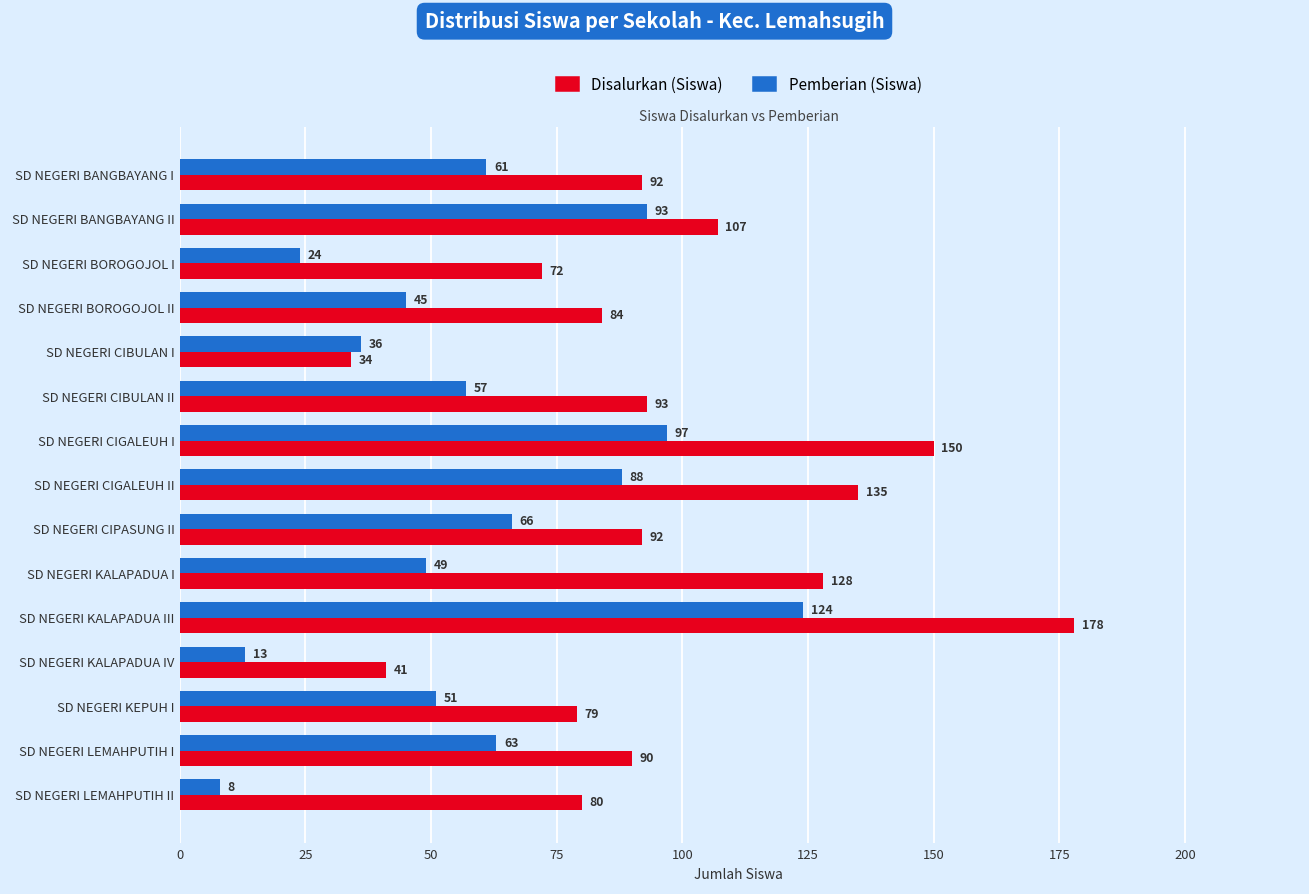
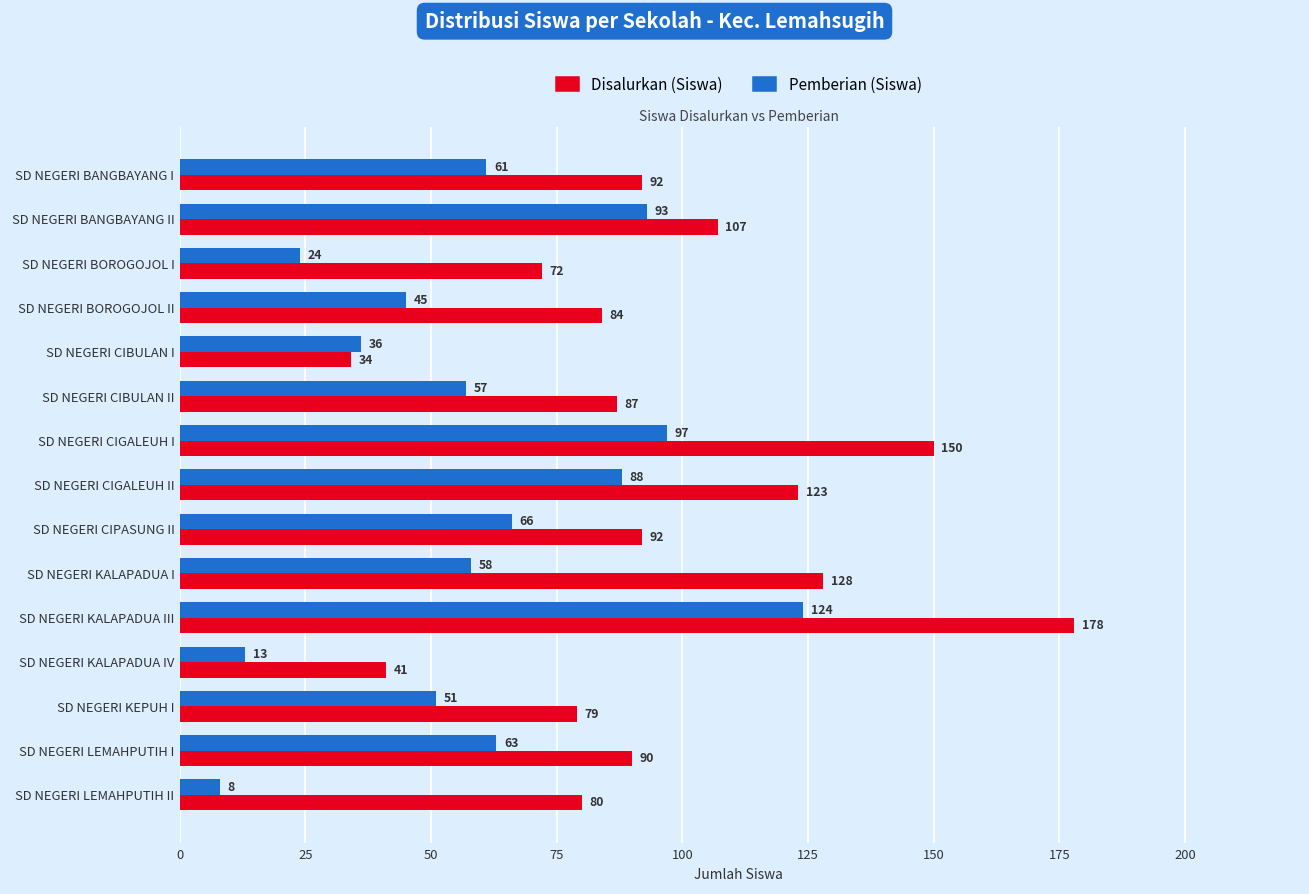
  {
    "Disalurkan (Siswa)": {
      "SD NEGERI BANGBAYANG I": 92,
      "SD NEGERI BANGBAYANG II": 107,
      "SD NEGERI BOROGOJOL I": 72,
      "SD NEGERI BOROGOJOL II": 84,
      "SD NEGERI CIBULAN I": 34,
-     "SD NEGERI CIBULAN II": 93,
+     "SD NEGERI CIBULAN II": 87,
      "SD NEGERI CIGALEUH I": 150,
-     "SD NEGERI CIGALEUH II": 135,
+     "SD NEGERI CIGALEUH II": 123,
      "SD NEGERI CIPASUNG II": 92,
      "SD NEGERI KALAPADUA I": 128,
      "SD NEGERI KALAPADUA III": 178,
      "SD NEGERI KALAPADUA IV": 41,
      "SD NEGERI KEPUH I": 79,
      "SD NEGERI LEMAHPUTIH I": 90,
      "SD NEGERI LEMAHPUTIH II": 80
    },
    "Pemberian (Siswa)": {
      "SD NEGERI BANGBAYANG I": 61,
      "SD NEGERI BANGBAYANG II": 93,
      "SD NEGERI BOROGOJOL I": 24,
      "SD NEGERI BOROGOJOL II": 45,
      "SD NEGERI CIBULAN I": 36,
      "SD NEGERI CIBULAN II": 57,
      "SD NEGERI CIGALEUH I": 97,
      "SD NEGERI CIGALEUH II": 88,
      "SD NEGERI CIPASUNG II": 66,
-     "SD NEGERI KALAPADUA I": 49,
+     "SD NEGERI KALAPADUA I": 58,
      "SD NEGERI KALAPADUA III": 124,
      "SD NEGERI KALAPADUA IV": 13,
      "SD NEGERI KEPUH I": 51,
      "SD NEGERI LEMAHPUTIH I": 63,
      "SD NEGERI LEMAHPUTIH II": 8
    }
  }
